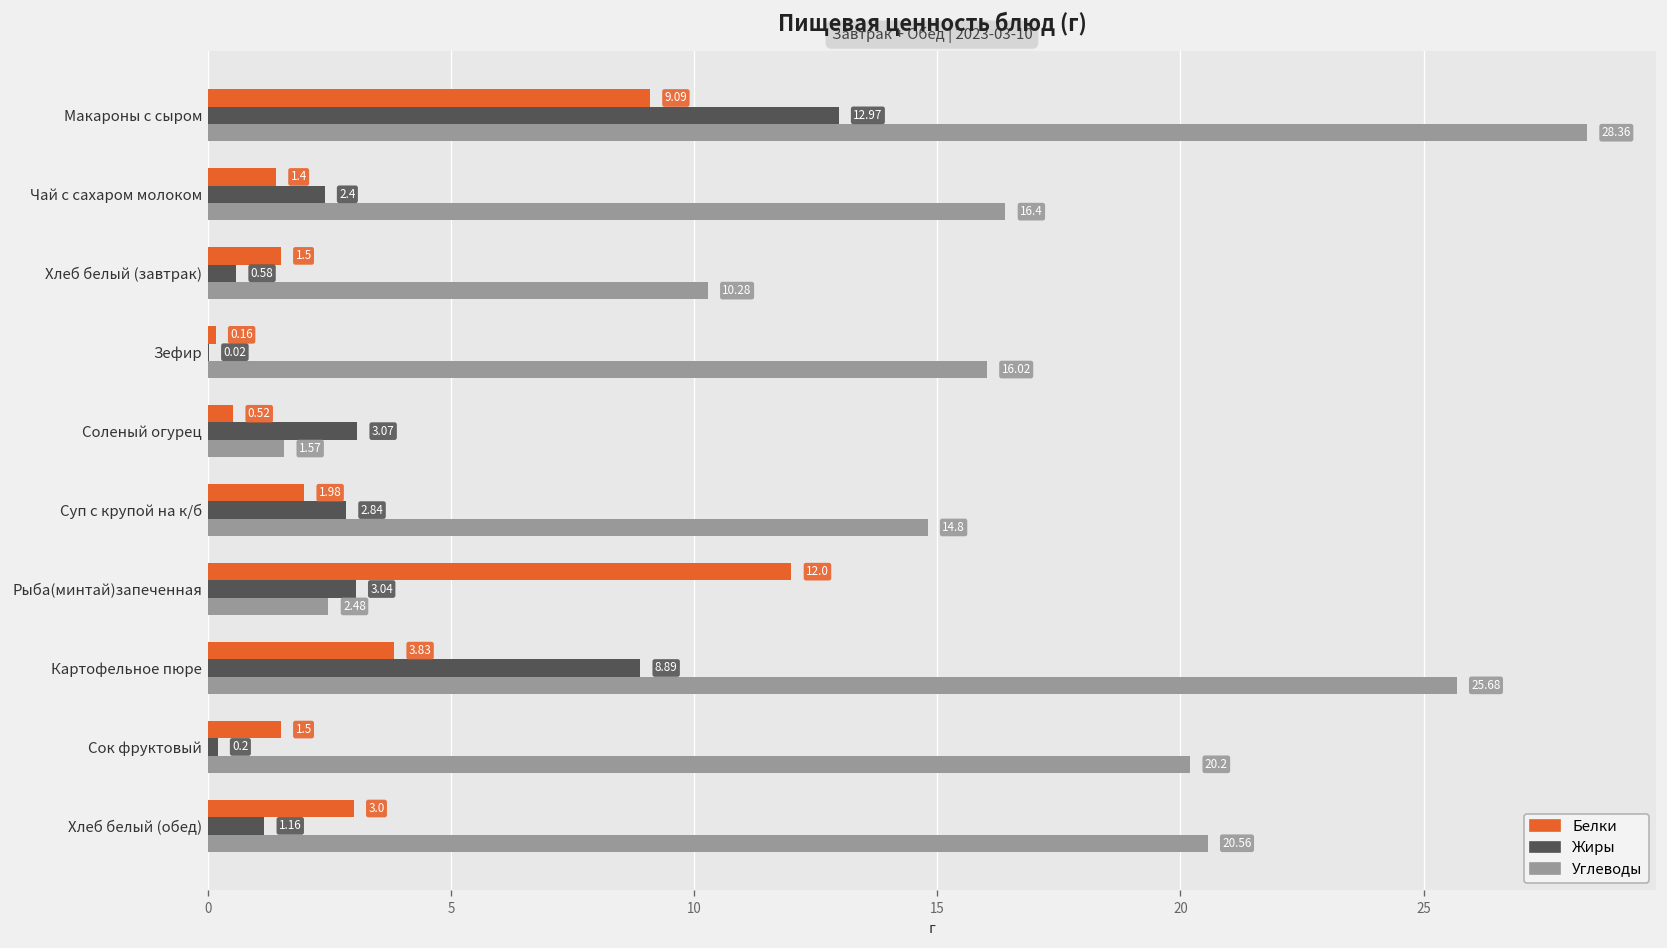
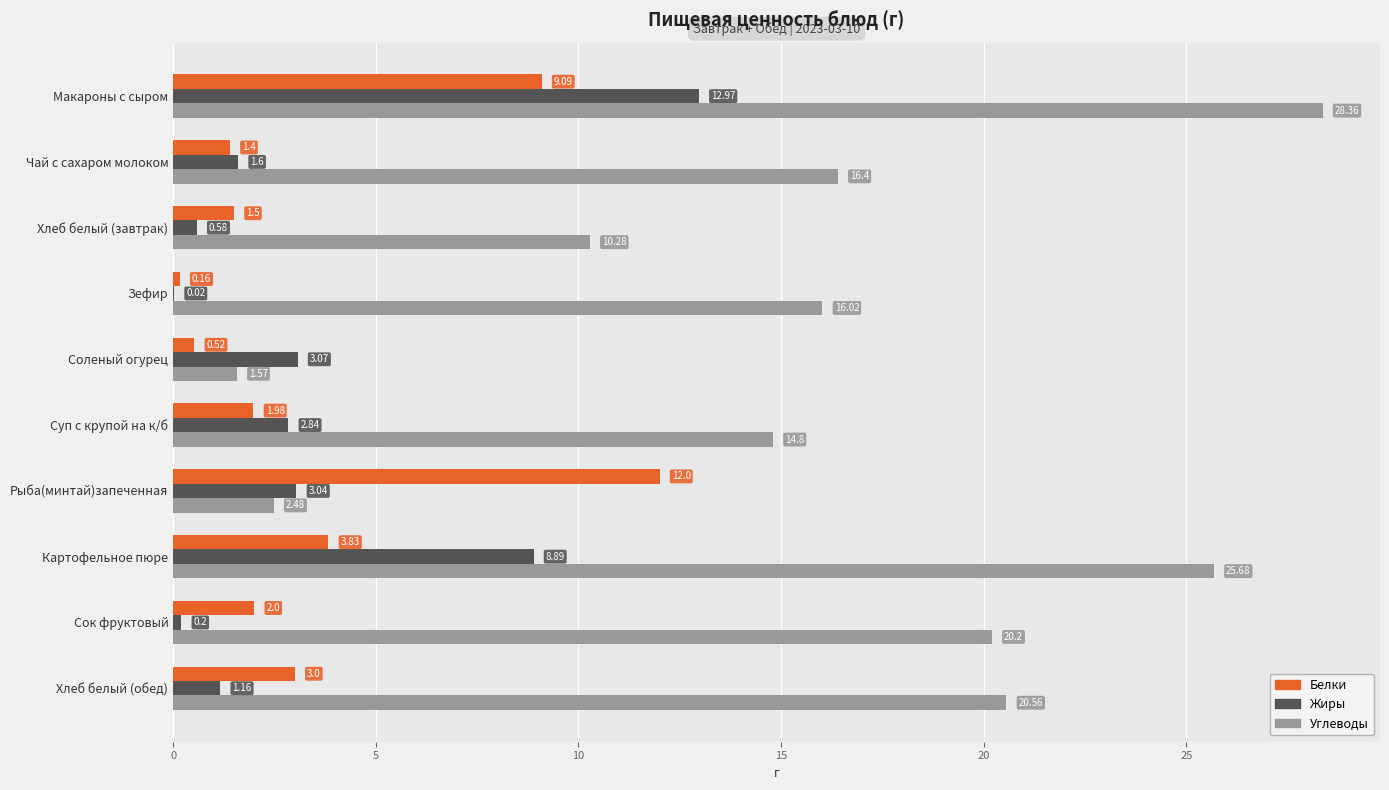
  {
    "Белки": {
-     "Сок фруктовый": 1.5
+     "Сок фруктовый": 2.0
    },
    "Жиры": {
-     "Чай с сахаром молоком": 2.4
+     "Чай с сахаром молоком": 1.6
    }
  }
